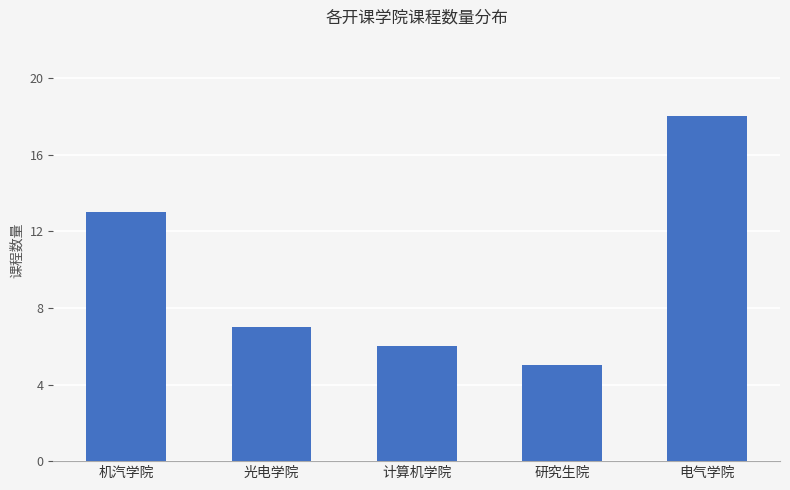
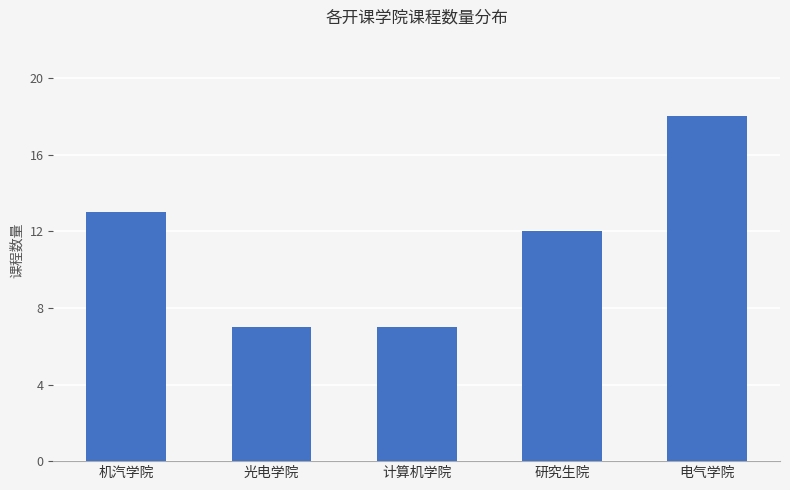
  {
    "机汽学院": 13,
    "光电学院": 7,
-   "计算机学院": 6,
-   "研究生院": 5,
+   "计算机学院": 7,
+   "研究生院": 12,
    "电气学院": 18
  }
